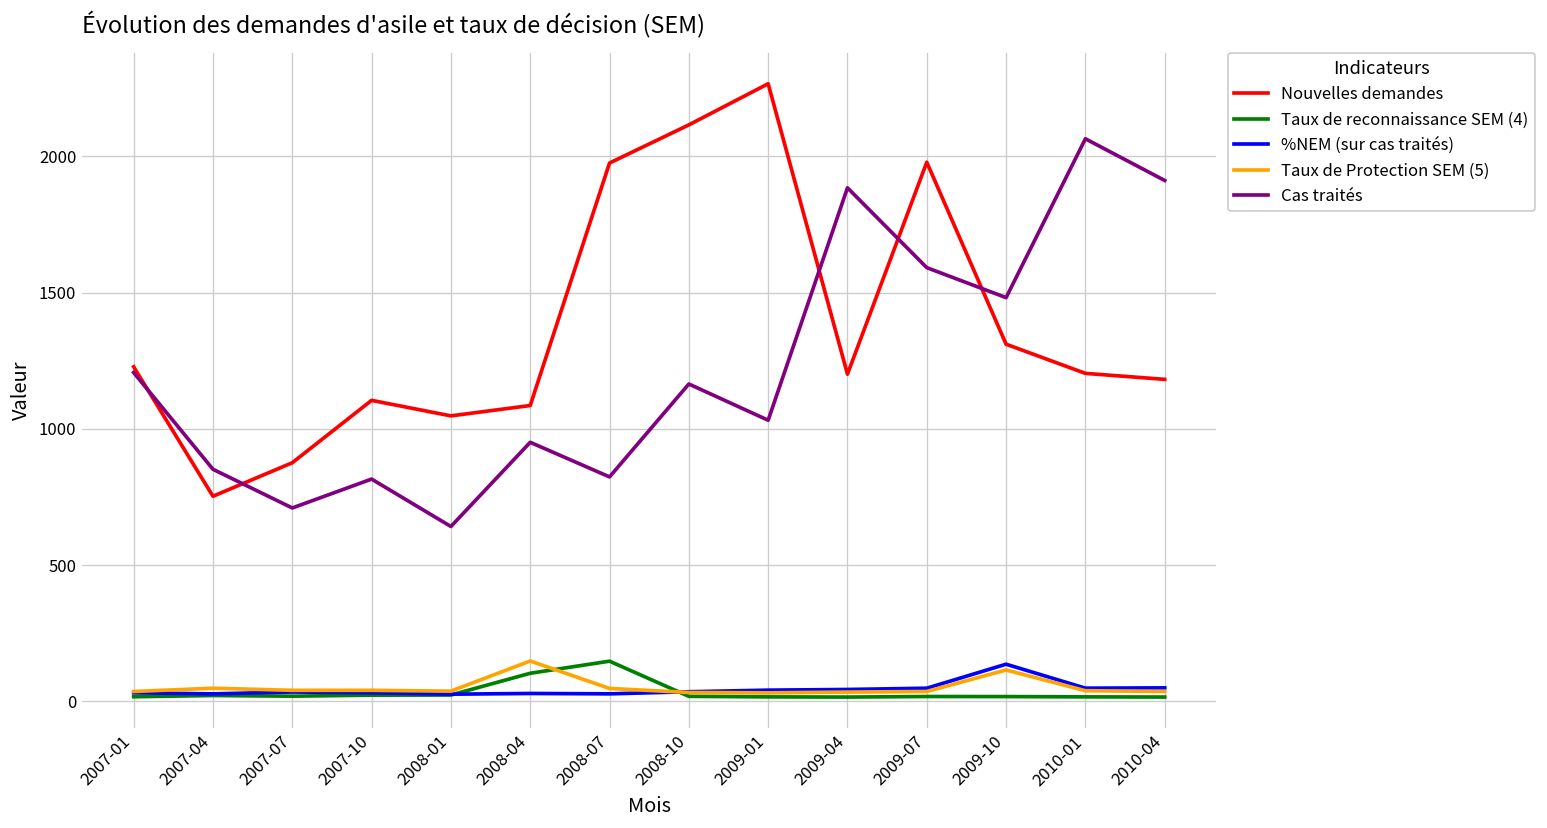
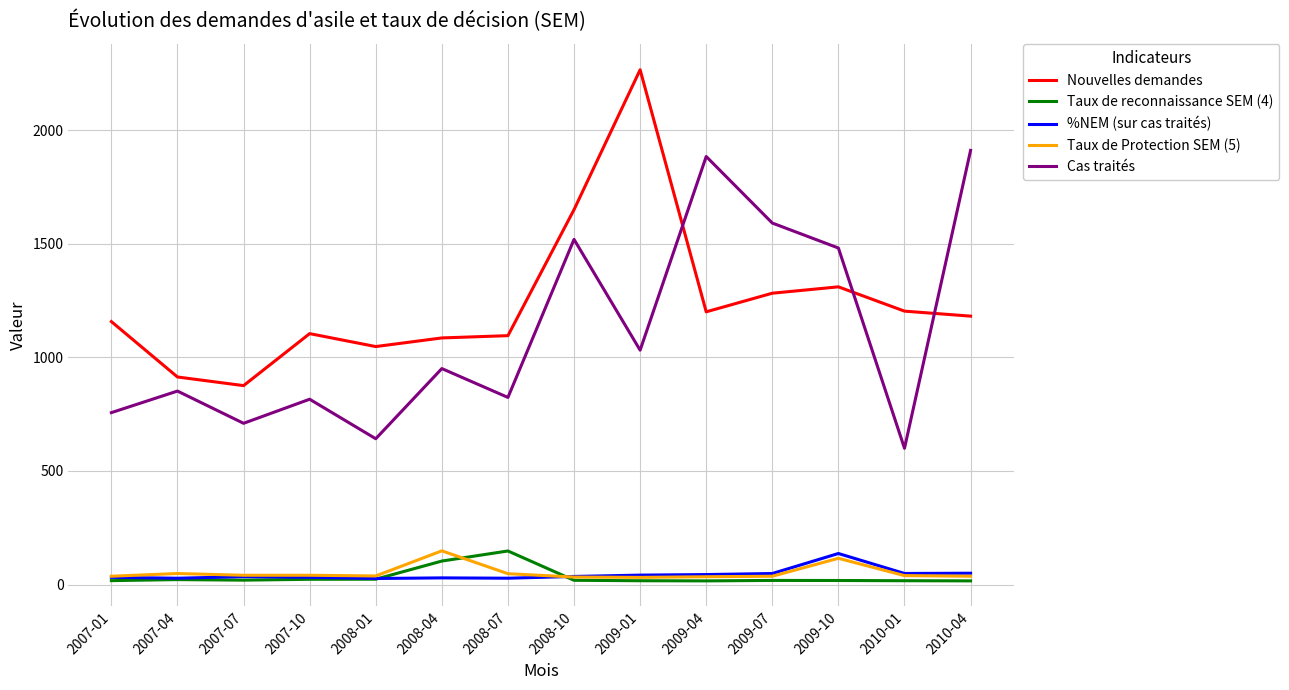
  {
    "Nouvelles demandes": {
-     "2007-01": 1230,
-     "2007-04": 750,
+     "2007-01": 1160,
+     "2007-04": 910,
      "2007-07": 880,
      "2007-10": 1110,
      "2008-01": 1050,
      "2008-04": 1090,
-     "2008-07": 1980,
-     "2008-10": 2120,
+     "2008-07": 1100,
+     "2008-10": 1650,
      "2009-01": 2270,
      "2009-04": 1200,
-     "2009-07": 1980,
+     "2009-07": 1280,
      "2009-10": 1310,
      "2010-01": 1200,
      "2010-04": 1180
    },
    "Taux de reconnaissance SEM (4)": {
      "2007-01": 20,
      "2007-07": 20,
      "2008-04": 100,
      "2008-07": 150,
      "2008-10": 20,
      "2009-01": 20,
      "2009-04": 20,
      "2009-07": 20,
      "2009-10": 20,
      "2010-01": 20,
      "2010-04": 20
    },
    "%NEM (sur cas traités)": {
      "2008-04": 30,
      "2008-07": 30,
      "2009-07": 50,
      "2009-10": 140,
      "2010-04": 50
    },
    "Taux de Protection SEM (5)": {
      "2007-04": 50,
      "2008-04": 150,
      "2008-07": 50,
      "2009-07": 40,
      "2009-10": 120,
      "2010-04": 40
    },
    "Cas traités": {
-     "2007-01": 1210,
+     "2007-01": 760,
      "2007-04": 850,
      "2007-07": 710,
      "2007-10": 820,
      "2008-01": 640,
      "2008-04": 950,
      "2008-07": 820,
-     "2008-10": 1170,
+     "2008-10": 1520,
      "2009-01": 1030,
      "2009-04": 1890,
      "2009-07": 1590,
      "2009-10": 1480,
-     "2010-01": 2070,
+     "2010-01": 600,
      "2010-04": 1910
    }
  }
